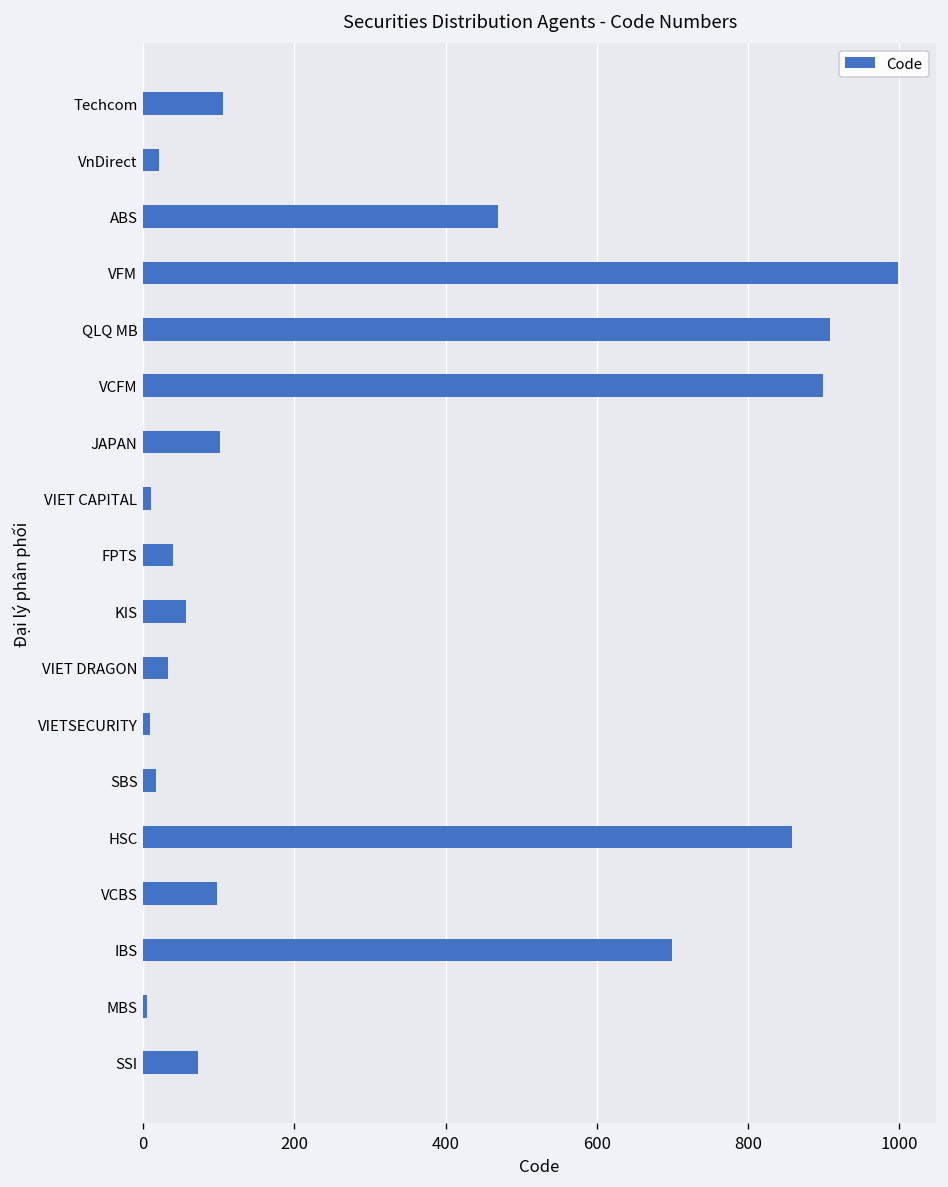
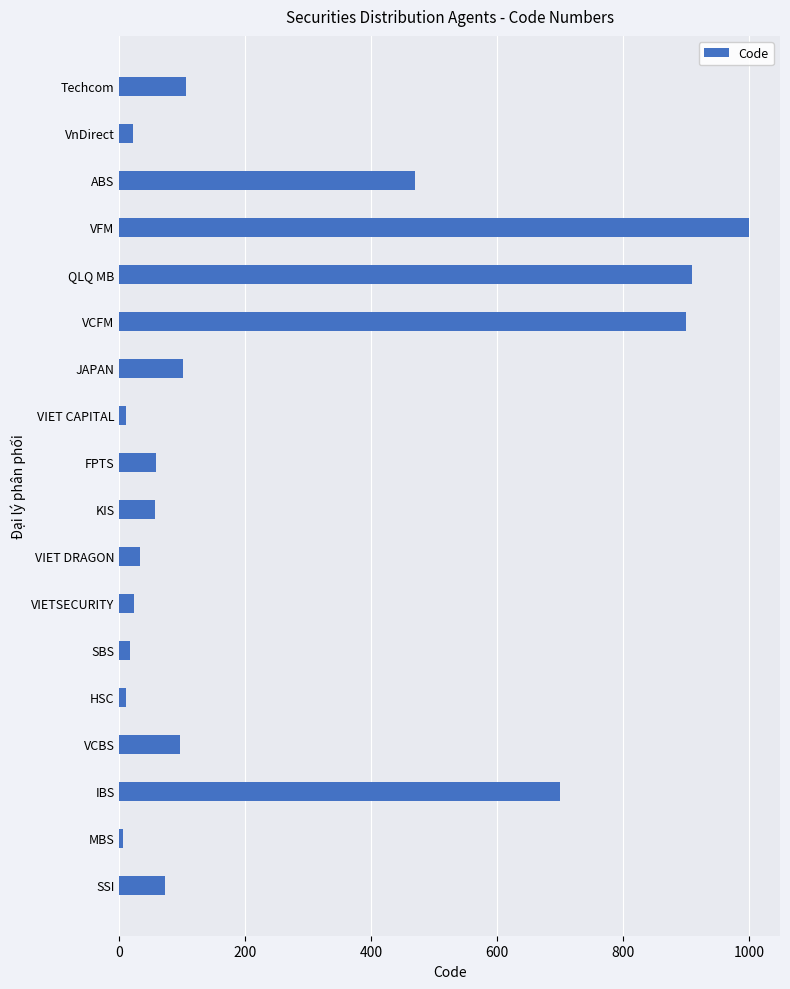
  {
    "Techcom": 110,
    "VnDirect": 20,
    "ABS": 470,
    "VFM": 1000,
    "QLQ MB": 910,
    "VCFM": 900,
    "JAPAN": 100,
    "VIET CAPITAL": 10,
-   "FPTS": 40,
+   "FPTS": 60,
    "KIS": 60,
    "VIET DRAGON": 30,
-   "VIETSECURITY": 10,
+   "VIETSECURITY": 20,
    "SBS": 20,
-   "HSC": 860,
+   "HSC": 10,
    "VCBS": 100,
    "IBS": 700,
    "MBS": 10,
    "SSI": 70
  }
